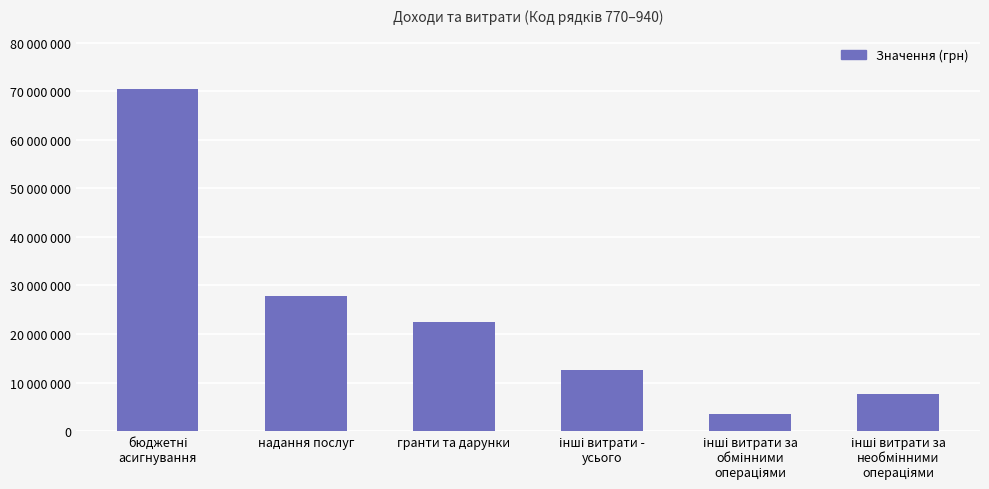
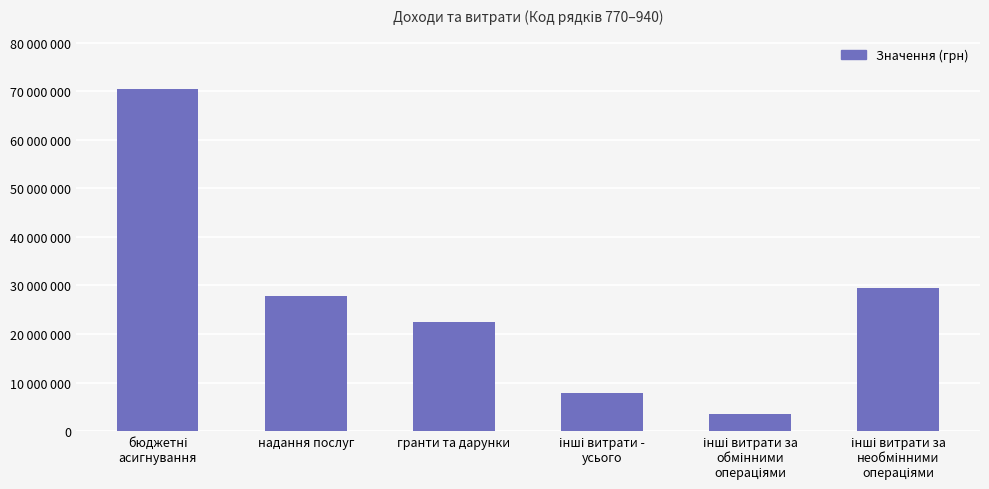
  {
    "бюджетні асигнування": 71000000,
    "надання послуг": 28000000,
    "гранти та дарунки": 23000000,
-   "інші витрати - усього": 13000000,
+   "інші витрати - усього": 8000000,
    "інші витрати за обмінними операціями": 4000000,
-   "інші витрати за необмінними операціями": 8000000
+   "інші витрати за необмінними операціями": 29000000
  }
